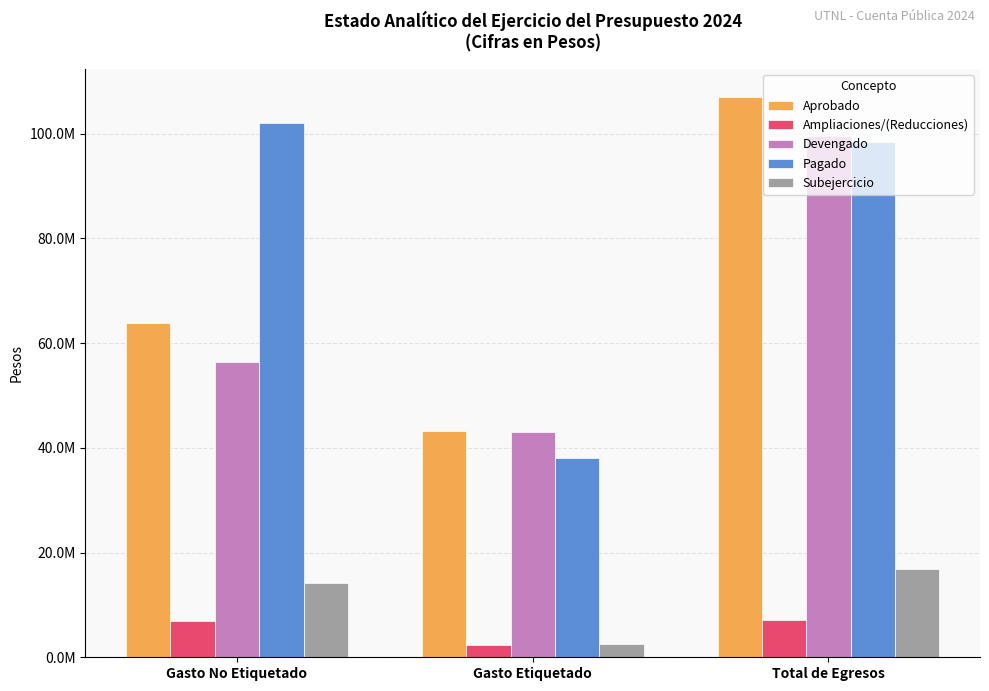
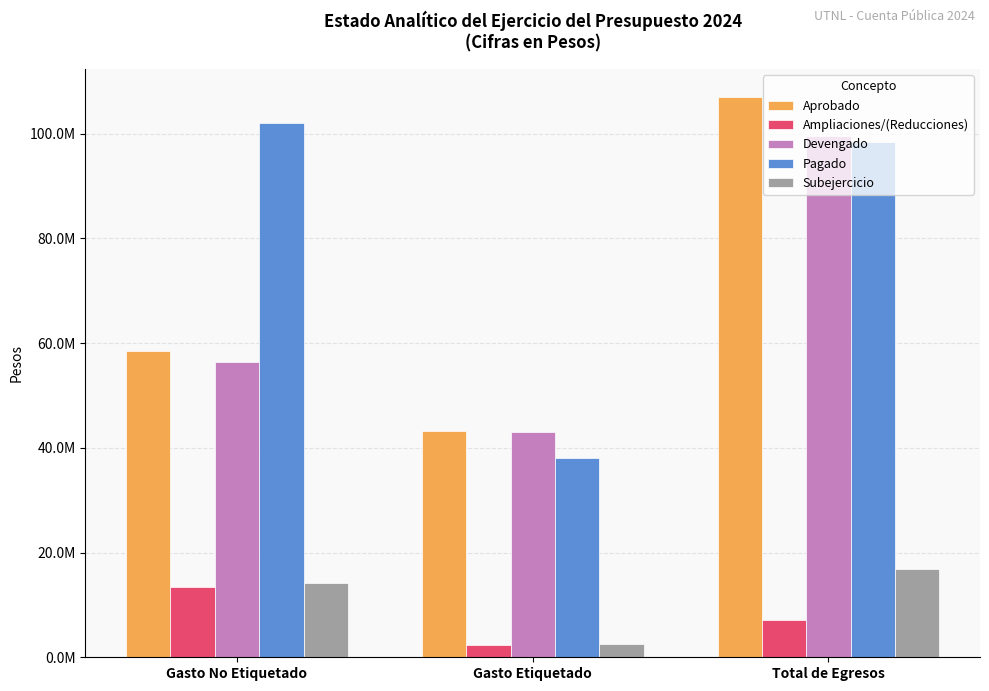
  {
    "Aprobado": {
-     "Gasto No Etiquetado": 64000000,
+     "Gasto No Etiquetado": 58000000,
      "Gasto Etiquetado": 43000000,
      "Total de Egresos": 107000000
    },
    "Ampliaciones/(Reducciones)": {
-     "Gasto No Etiquetado": 7000000,
+     "Gasto No Etiquetado": 13000000,
      "Gasto Etiquetado": 2000000,
      "Total de Egresos": 7000000
    },
    "Pagado": {
      "Gasto No Etiquetado": 102000000,
      "Gasto Etiquetado": 38000000
    }
  }
